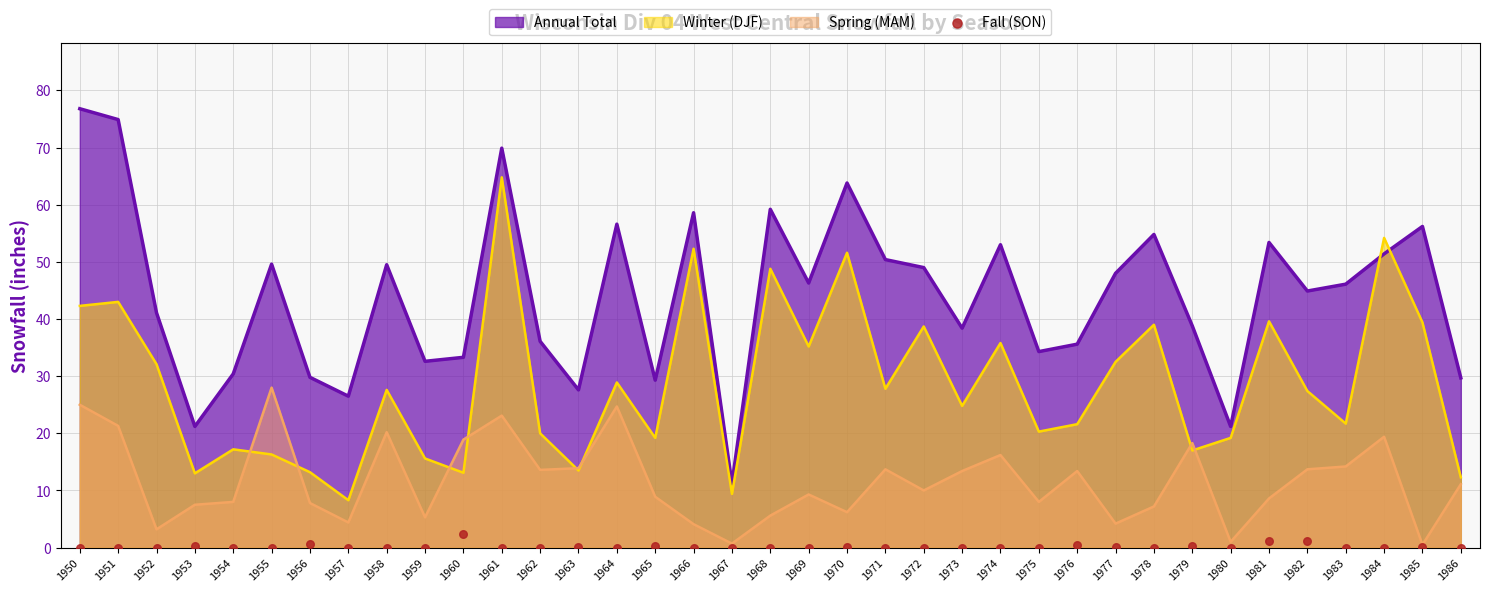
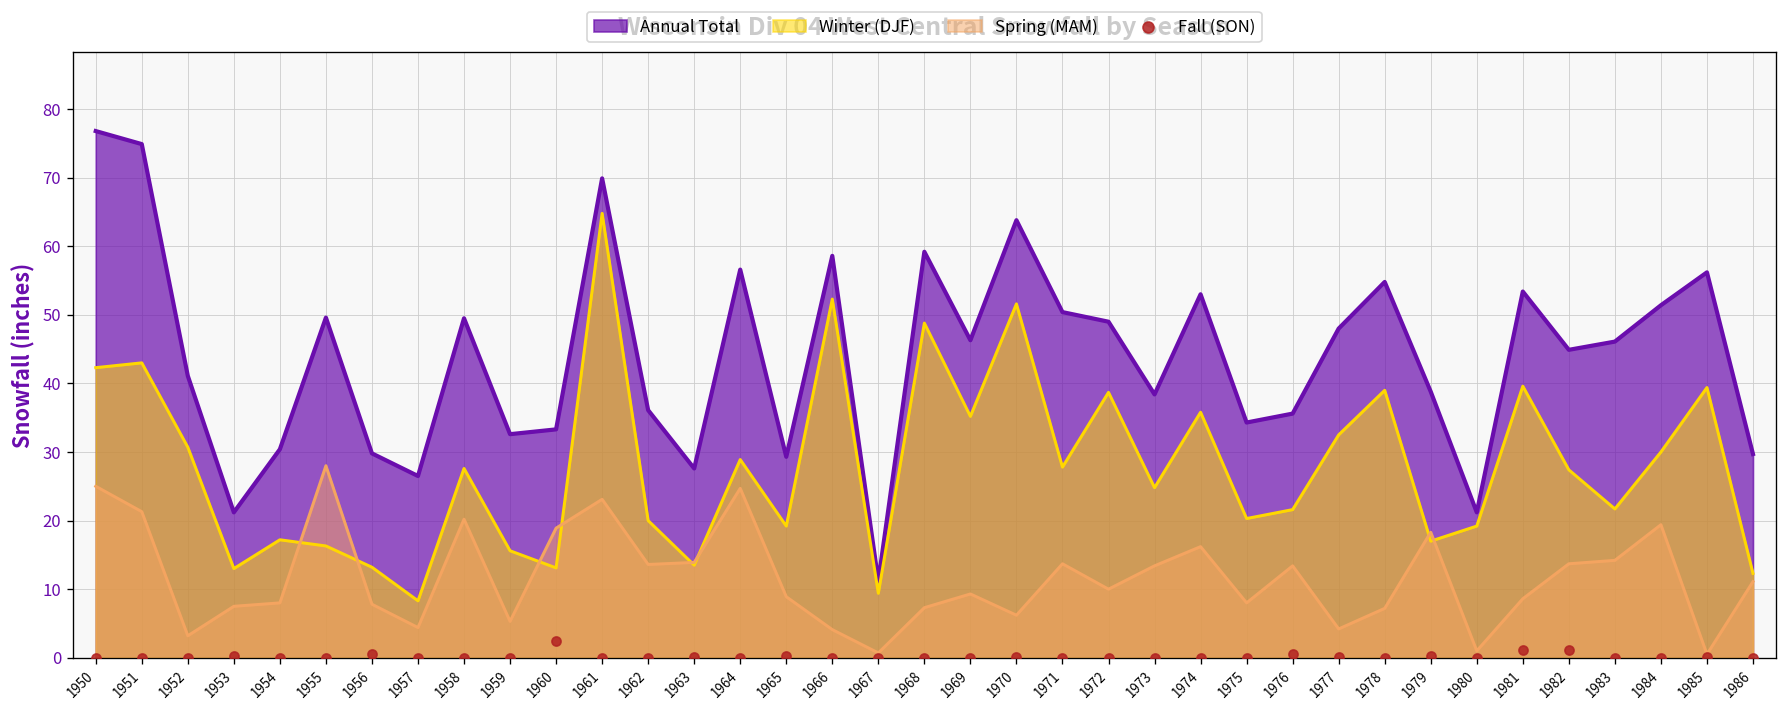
  {
    "Annual Total": {
      "1950": 77,
      "1951": 75,
      "1952": 41,
      "1953": 21,
      "1954": 30,
      "1955": 50,
      "1956": 30,
      "1957": 27,
      "1958": 50,
      "1959": 33,
      "1960": 33,
      "1961": 70,
      "1962": 36,
      "1963": 28,
      "1964": 57,
      "1965": 29,
      "1966": 59,
      "1967": 11,
      "1968": 59,
      "1969": 46,
      "1970": 64,
      "1971": 50,
      "1972": 49,
      "1973": 38,
      "1974": 53,
      "1975": 34,
      "1976": 36,
      "1977": 48,
      "1978": 55,
      "1979": 39,
      "1980": 21,
      "1981": 53,
      "1982": 45,
      "1983": 46,
      "1984": 51,
      "1985": 56,
      "1986": 30
    },
    "Winter (DJF)": {
      "1950": 42,
      "1951": 43,
-     "1952": 32,
+     "1952": 31,
      "1953": 13,
      "1954": 17,
      "1955": 16,
      "1956": 13,
      "1957": 8,
      "1958": 28,
      "1959": 16,
      "1960": 13,
      "1961": 65,
      "1962": 20,
      "1964": 29,
      "1965": 19,
      "1966": 52,
      "1967": 9,
      "1968": 49,
      "1969": 35,
      "1970": 52,
      "1971": 28,
      "1972": 39,
      "1973": 25,
      "1974": 36,
      "1975": 20,
      "1976": 22,
      "1977": 33,
      "1978": 39,
      "1979": 17,
      "1980": 19,
      "1981": 40,
      "1982": 27,
      "1983": 22,
-     "1984": 54,
+     "1984": 30,
      "1985": 39,
      "1986": 12
    },
    "Spring (MAM)": {
      "1950": 25,
      "1951": 21,
      "1952": 3,
      "1953": 8,
      "1954": 8,
      "1955": 28,
      "1956": 8,
      "1957": 4,
      "1958": 20,
      "1959": 5,
      "1960": 19,
      "1961": 23,
      "1962": 14,
      "1964": 25,
      "1965": 9,
      "1966": 4,
      "1967": 1,
-     "1968": 6,
+     "1968": 7,
      "1969": 9,
      "1970": 6,
      "1971": 14,
      "1972": 10,
      "1973": 13,
      "1974": 16,
      "1975": 8,
      "1976": 13,
      "1977": 4,
      "1978": 7,
      "1979": 18,
      "1980": 1,
      "1981": 9,
      "1982": 14,
      "1983": 14,
      "1984": 19,
      "1986": 11
    }
  }
